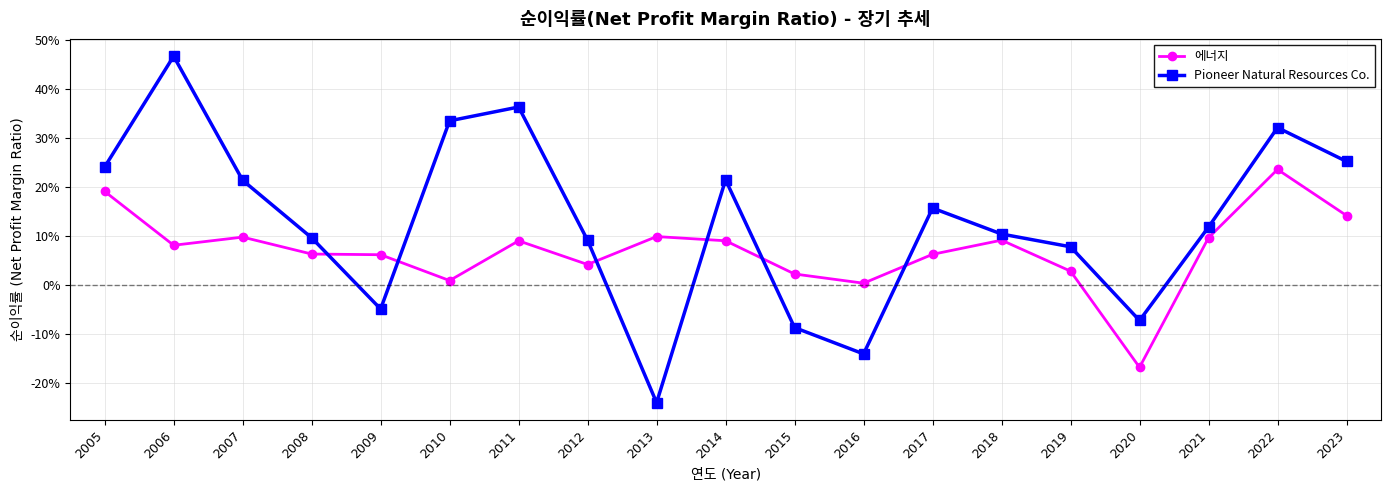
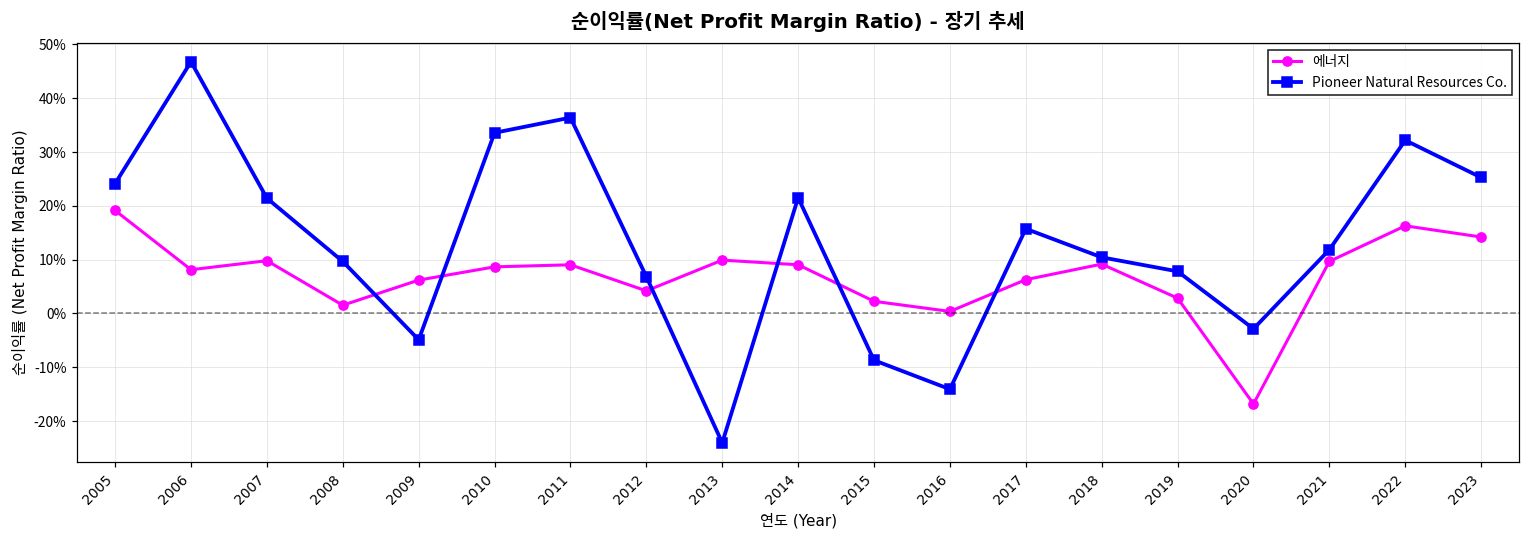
  {
    "에너지": {
      "2005": "19%",
      "2006": "8%",
      "2007": "10%",
-     "2008": "6%",
+     "2008": "2%",
      "2009": "6%",
-     "2010": "1%",
+     "2010": "9%",
      "2011": "9%",
      "2012": "4%",
      "2013": "10%",
      "2014": "9%",
      "2015": "2%",
      "2016": "0%",
      "2017": "6%",
      "2018": "9%",
      "2019": "3%",
      "2020": "-17%",
      "2021": "10%",
-     "2022": "24%",
+     "2022": "16%",
      "2023": "14%"
    },
    "Pioneer Natural Resources Co.": {
      "2005": "24%",
      "2006": "47%",
      "2007": "21%",
      "2008": "10%",
      "2009": "-5%",
      "2010": "34%",
      "2011": "36%",
-     "2012": "9%",
+     "2012": "7%",
      "2013": "-24%",
      "2014": "22%",
      "2015": "-9%",
      "2016": "-14%",
      "2017": "16%",
      "2018": "10%",
      "2019": "8%",
-     "2020": "-7%",
+     "2020": "-3%",
      "2021": "12%",
      "2022": "32%",
      "2023": "25%"
    }
  }
